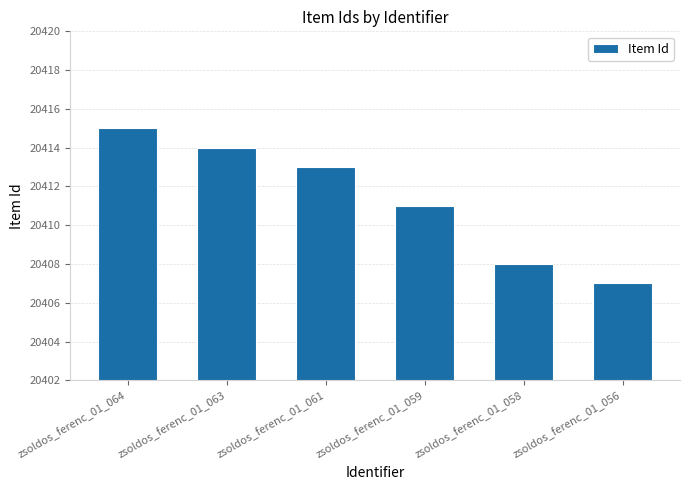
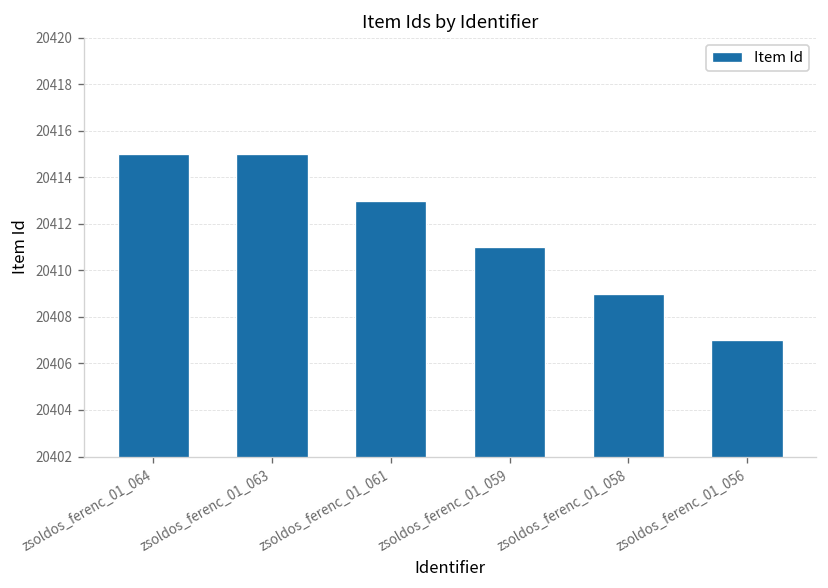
  {
    "zsoldos_ferenc_01_064": 20415,
-   "zsoldos_ferenc_01_063": 20414,
+   "zsoldos_ferenc_01_063": 20415,
    "zsoldos_ferenc_01_061": 20413,
    "zsoldos_ferenc_01_059": 20411,
-   "zsoldos_ferenc_01_058": 20408,
+   "zsoldos_ferenc_01_058": 20409,
    "zsoldos_ferenc_01_056": 20407
  }
